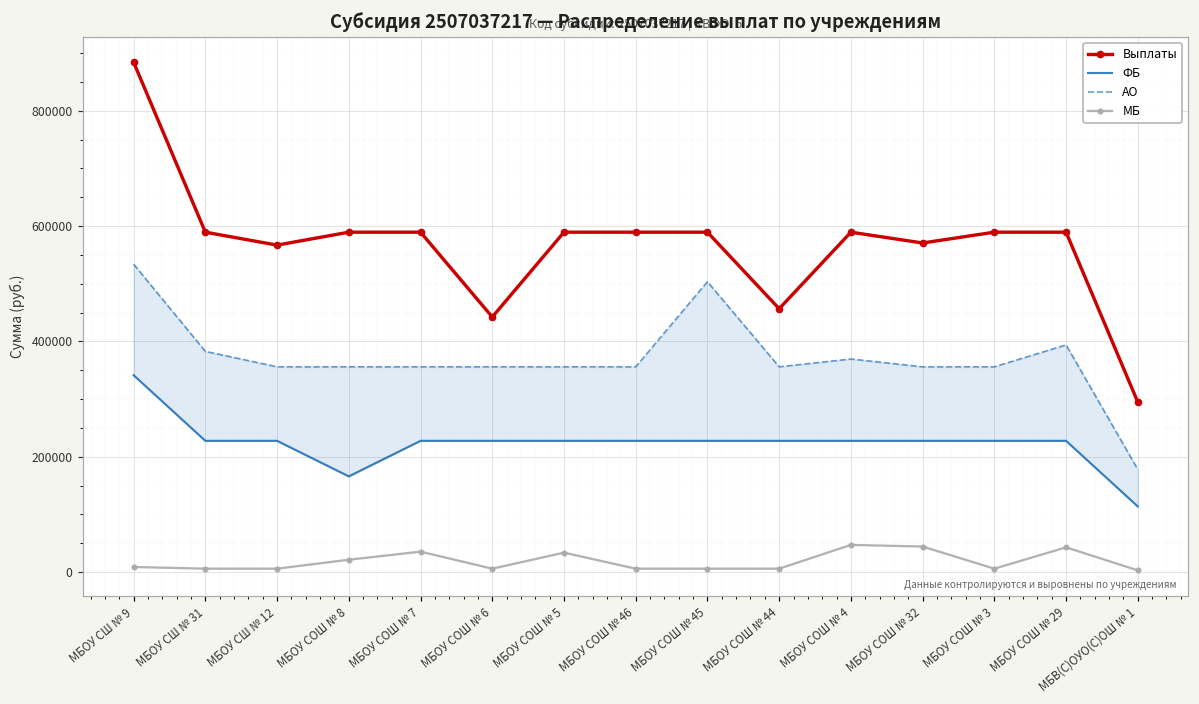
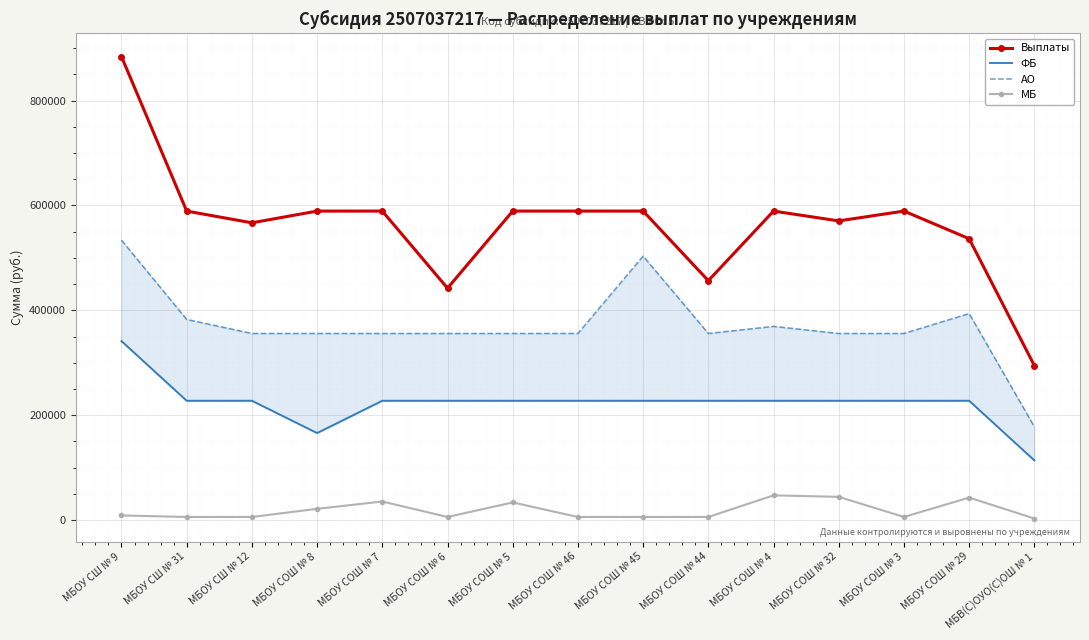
  {
    "Выплаты": {
      "МБОУ СШ № 9": 880000,
      "МБОУ СШ № 31": 590000,
      "МБОУ СШ № 12": 570000,
      "МБОУ СОШ № 8": 590000,
      "МБОУ СОШ № 7": 590000,
      "МБОУ СОШ № 6": 440000,
      "МБОУ СОШ № 5": 590000,
      "МБОУ СОШ № 46": 590000,
      "МБОУ СОШ № 45": 590000,
      "МБОУ СОШ № 44": 460000,
      "МБОУ СОШ № 4": 590000,
      "МБОУ СОШ № 32": 570000,
      "МБОУ СОШ № 3": 590000,
-     "МБОУ СОШ № 29": 590000,
+     "МБОУ СОШ № 29": 540000,
      "МБВ(С)ОУО(С)ОШ № 1": 290000
    },
    "МБ": {
      "МБОУ СШ № 9": 10000,
      "МБОУ СШ № 31": 10000,
      "МБОУ СШ № 12": 10000,
      "МБОУ СОШ № 8": 20000,
      "МБОУ СОШ № 7": 40000,
      "МБОУ СОШ № 6": 10000,
      "МБОУ СОШ № 5": 30000,
      "МБОУ СОШ № 46": 10000,
      "МБОУ СОШ № 45": 10000,
      "МБОУ СОШ № 44": 10000,
      "МБОУ СОШ № 4": 50000,
      "МБОУ СОШ № 32": 40000,
      "МБОУ СОШ № 3": 10000,
      "МБОУ СОШ № 29": 40000,
      "МБВ(С)ОУО(С)ОШ № 1": 0
    }
  }
